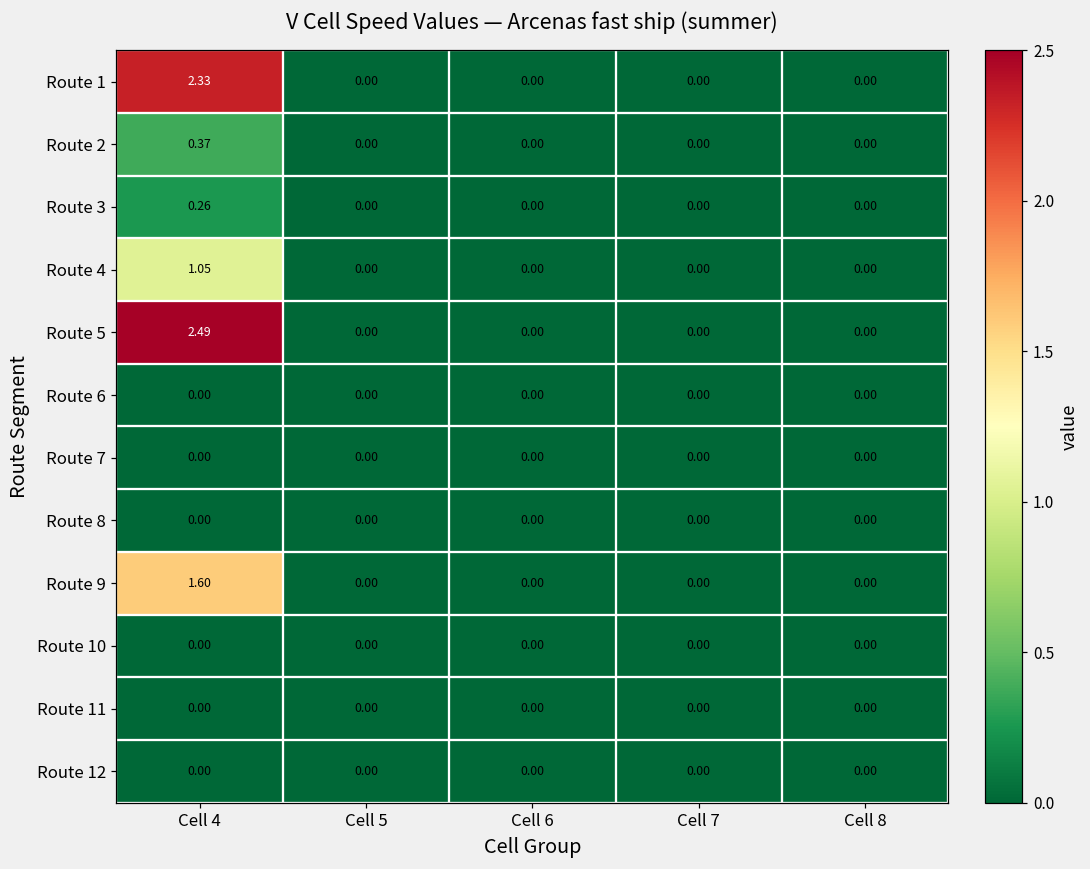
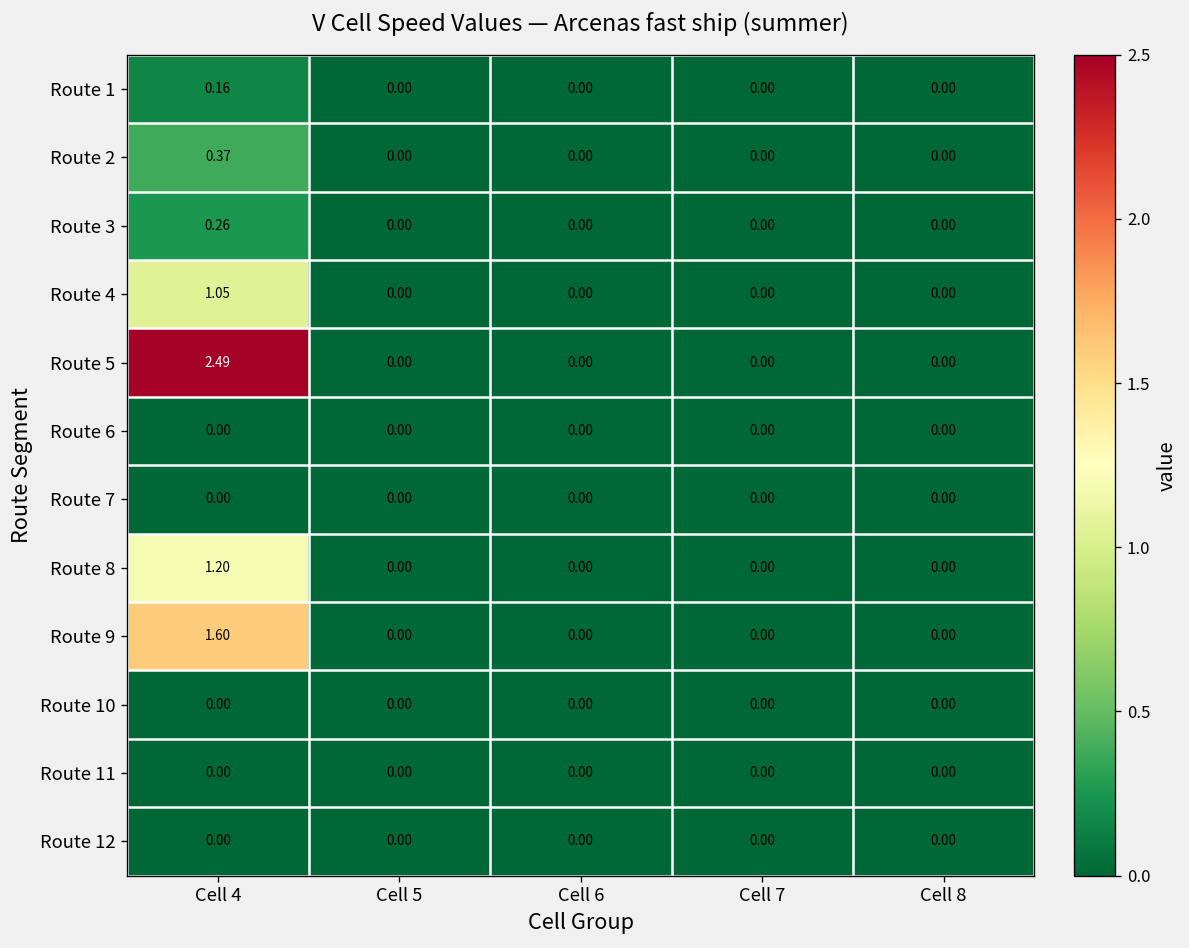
  {
    "Route 1": {
-     "Cell 4": 2.33,
+     "Cell 4": 0.16,
      "Cell 5": 0.00,
      "Cell 6": 0.00,
      "Cell 7": 0.00,
      "Cell 8": 0.00
    },
    "Route 2": {
      "Cell 4": 0.37,
      "Cell 5": 0.00,
      "Cell 6": 0.00,
      "Cell 7": 0.00,
      "Cell 8": 0.00
    },
    "Route 3": {
      "Cell 4": 0.26,
      "Cell 5": 0.00,
      "Cell 6": 0.00,
      "Cell 7": 0.00,
      "Cell 8": 0.00
    },
    "Route 4": {
      "Cell 4": 1.05,
      "Cell 5": 0.00,
      "Cell 6": 0.00,
      "Cell 7": 0.00,
      "Cell 8": 0.00
    },
    "Route 5": {
      "Cell 4": 2.49,
      "Cell 5": 0.00,
      "Cell 6": 0.00,
      "Cell 7": 0.00,
      "Cell 8": 0.00
    },
    "Route 6": {
      "Cell 4": 0.00,
      "Cell 5": 0.00,
      "Cell 6": 0.00,
      "Cell 7": 0.00,
      "Cell 8": 0.00
    },
    "Route 7": {
      "Cell 4": 0.00,
      "Cell 5": 0.00,
      "Cell 6": 0.00,
      "Cell 7": 0.00,
      "Cell 8": 0.00
    },
    "Route 8": {
-     "Cell 4": 0.00,
+     "Cell 4": 1.20,
      "Cell 5": 0.00,
      "Cell 6": 0.00,
      "Cell 7": 0.00,
      "Cell 8": 0.00
    },
    "Route 9": {
      "Cell 4": 1.60,
      "Cell 5": 0.00,
      "Cell 6": 0.00,
      "Cell 7": 0.00,
      "Cell 8": 0.00
    },
    "Route 10": {
      "Cell 4": 0.00,
      "Cell 5": 0.00,
      "Cell 6": 0.00,
      "Cell 7": 0.00,
      "Cell 8": 0.00
    },
    "Route 11": {
      "Cell 4": 0.00,
      "Cell 5": 0.00,
      "Cell 6": 0.00,
      "Cell 7": 0.00,
      "Cell 8": 0.00
    },
    "Route 12": {
      "Cell 4": 0.00,
      "Cell 5": 0.00,
      "Cell 6": 0.00,
      "Cell 7": 0.00,
      "Cell 8": 0.00
    }
  }
